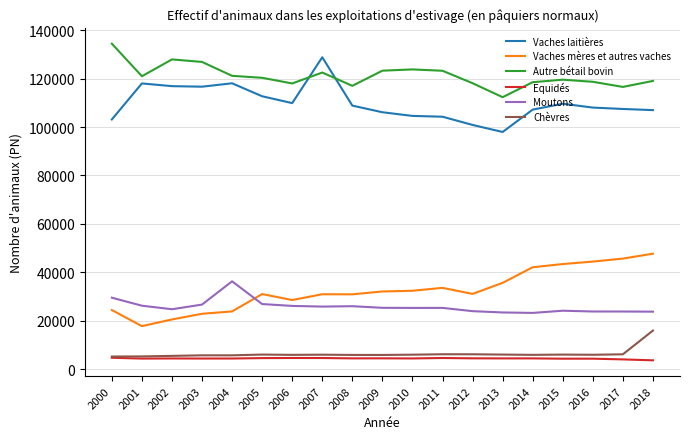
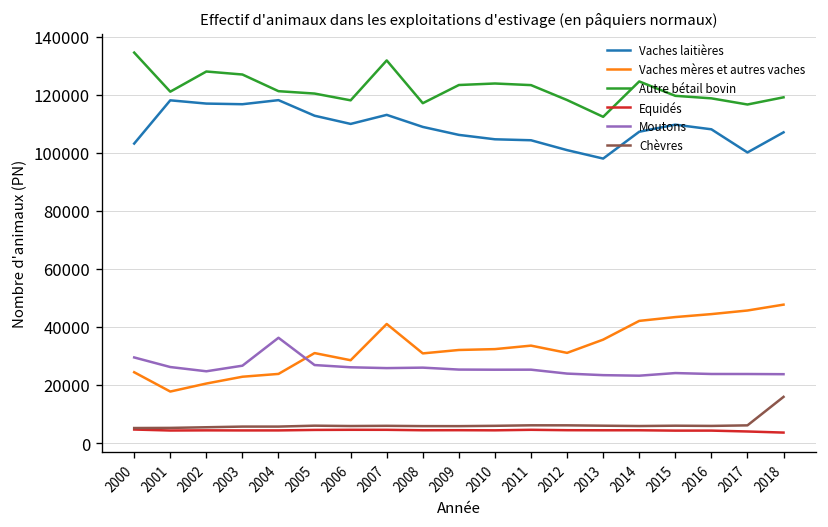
  {
    "Vaches laitières": {
      "2000": 103000,
      "2001": 118000,
      "2002": 117000,
      "2003": 117000,
      "2004": 118000,
      "2005": 113000,
      "2006": 110000,
-     "2007": 129000,
+     "2007": 113000,
      "2008": 109000,
      "2009": 106000,
      "2010": 105000,
      "2011": 104000,
      "2012": 101000,
      "2013": 98000,
      "2014": 107000,
      "2015": 110000,
      "2016": 108000,
-     "2017": 107000,
+     "2017": 100000,
      "2018": 107000
    },
    "Vaches mères et autres vaches": {
      "2000": 24000,
      "2001": 18000,
      "2002": 20000,
      "2003": 23000,
      "2004": 24000,
      "2005": 31000,
      "2006": 29000,
-     "2007": 31000,
+     "2007": 41000,
      "2008": 31000,
      "2009": 32000,
      "2010": 32000,
      "2011": 34000,
      "2012": 31000,
      "2013": 36000,
      "2014": 42000,
      "2015": 43000,
      "2016": 44000,
      "2017": 46000,
      "2018": 48000
    },
    "Autre bétail bovin": {
      "2000": 134000,
      "2001": 121000,
      "2002": 128000,
      "2003": 127000,
      "2004": 121000,
      "2005": 120000,
      "2006": 118000,
-     "2007": 123000,
+     "2007": 132000,
      "2008": 117000,
      "2009": 123000,
      "2010": 124000,
      "2011": 123000,
      "2012": 118000,
      "2013": 112000,
-     "2014": 119000,
+     "2014": 125000,
      "2015": 120000,
      "2016": 119000,
      "2017": 117000,
      "2018": 119000
    },
    "Equidés": {
      "2002": 4000,
      "2003": 4000,
      "2004": 4000,
      "2005": 5000,
      "2006": 5000,
      "2007": 5000,
      "2008": 4000,
      "2009": 4000,
      "2010": 4000,
      "2011": 5000,
      "2012": 4000,
      "2013": 4000,
      "2014": 4000,
      "2015": 4000,
      "2016": 4000,
      "2017": 4000,
      "2018": 4000
    },
    "Moutons": {
      "2000": 29000,
      "2001": 26000,
      "2002": 25000,
      "2003": 27000,
      "2004": 36000,
      "2005": 27000,
      "2006": 26000,
      "2007": 26000,
      "2008": 26000,
      "2009": 25000,
      "2010": 25000,
      "2011": 25000,
      "2012": 24000,
      "2013": 23000,
      "2014": 23000,
      "2015": 24000,
      "2016": 24000,
      "2017": 24000,
      "2018": 24000
    },
    "Chèvres": {
      "2002": 5000,
      "2003": 6000,
      "2004": 6000,
      "2005": 6000,
      "2006": 6000,
      "2007": 6000,
      "2008": 6000,
      "2009": 6000,
      "2010": 6000,
      "2011": 6000,
      "2012": 6000,
      "2013": 6000,
      "2014": 6000,
      "2015": 6000,
      "2016": 6000,
      "2017": 6000,
      "2018": 16000
    }
  }
